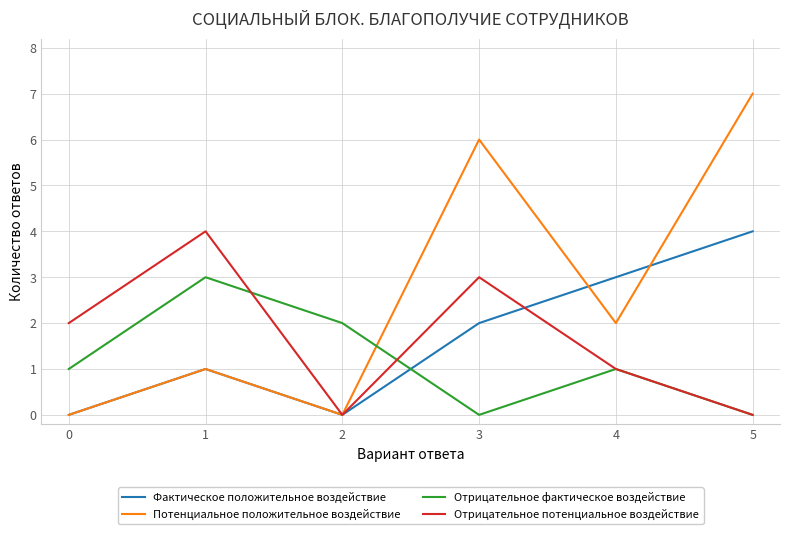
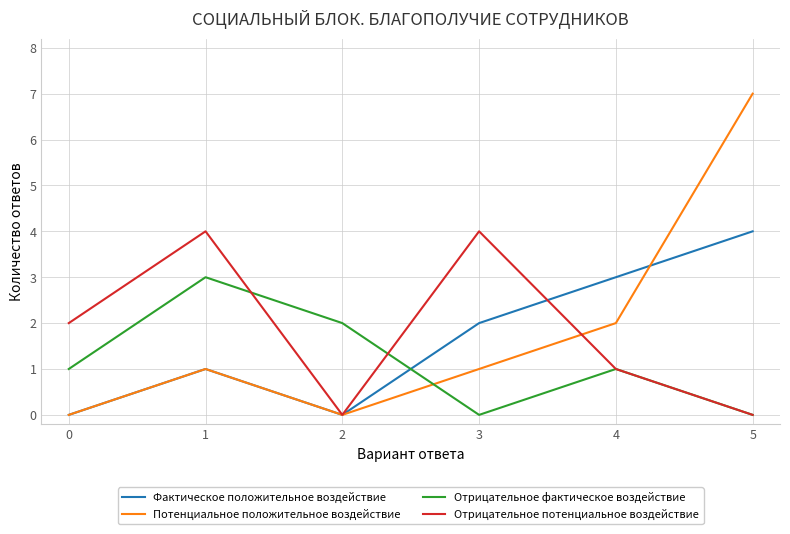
  {
    "Фактическое положительное воздействие": {
      "3": 2,
      "4": 3,
      "5": 4
    },
    "Потенциальное положительное воздействие": {
-     "3": 6,
+     "3": 1,
      "4": 2,
      "5": 7
    },
    "Отрицательное фактическое воздействие": {
      "0": 1,
      "1": 3,
      "2": 2,
      "3": 0
    },
    "Отрицательное потенциальное воздействие": {
      "0": 2,
      "1": 4,
-     "3": 3
+     "3": 4
    }
  }
